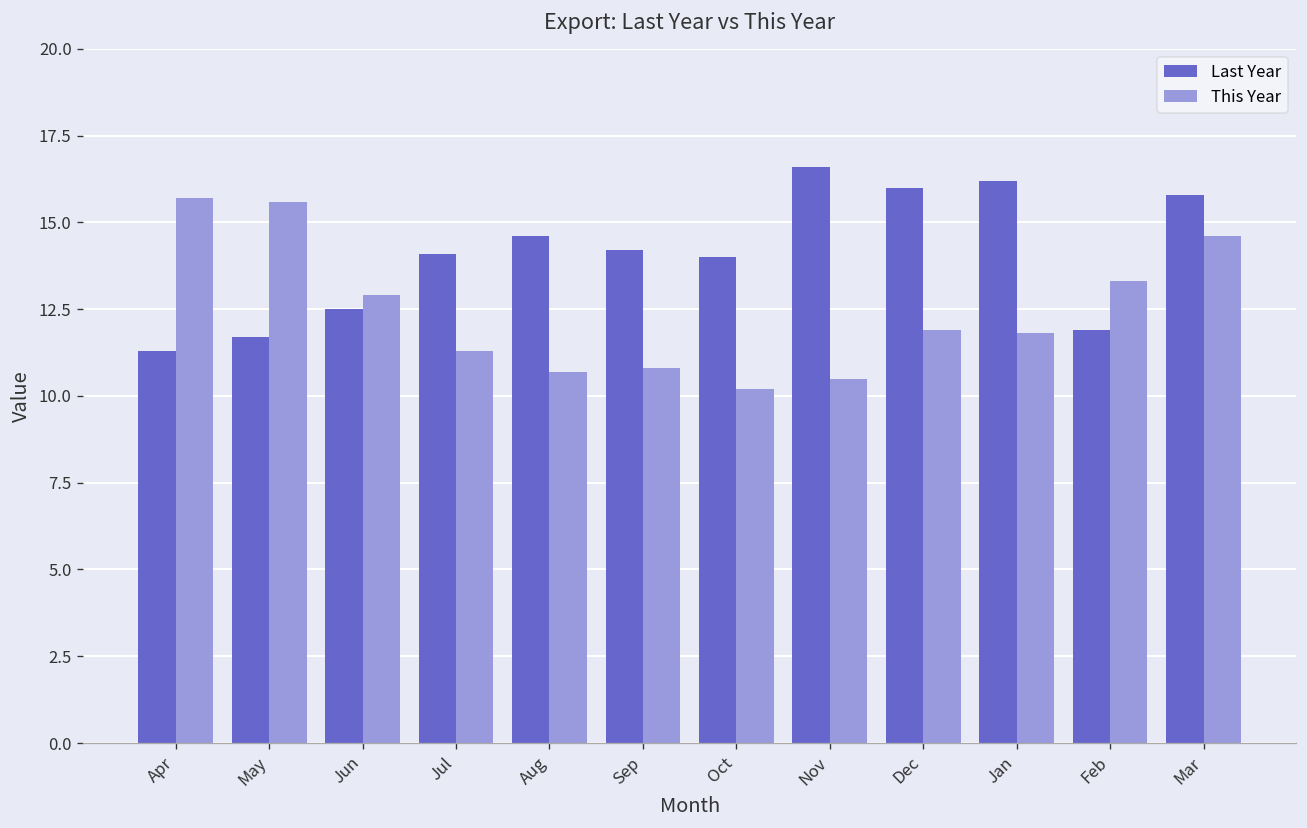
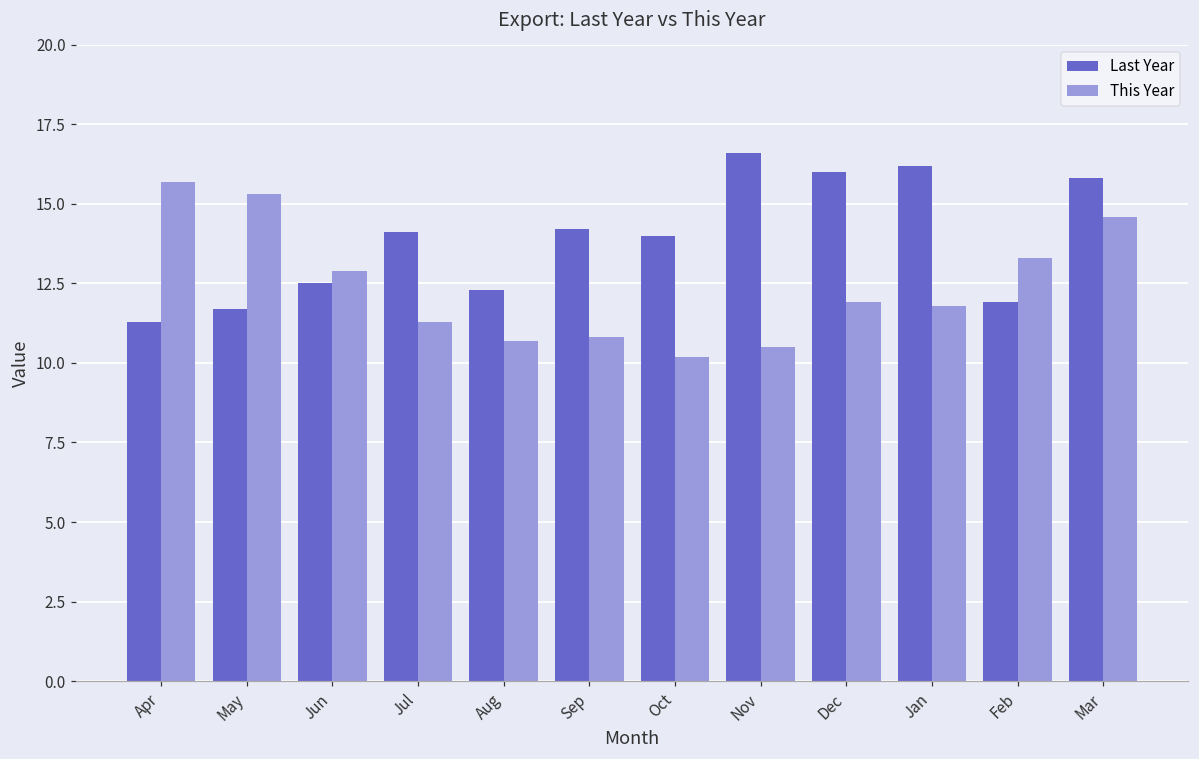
  {
    "Last Year": {
      "Apr": 11.3,
      "May": 11.7,
      "Jun": 12.5,
      "Jul": 14.1,
-     "Aug": 14.6,
+     "Aug": 12.3,
      "Sep": 14.2,
      "Oct": 14.0,
      "Nov": 16.6,
      "Dec": 16.0,
      "Jan": 16.2,
      "Feb": 11.9,
      "Mar": 15.8
    },
    "This Year": {
      "Apr": 15.7,
-     "May": 15.6,
+     "May": 15.3,
      "Jun": 12.9,
      "Jul": 11.3,
      "Aug": 10.7,
      "Sep": 10.8,
      "Oct": 10.2,
      "Nov": 10.5,
      "Dec": 11.9,
      "Jan": 11.8,
      "Feb": 13.3,
      "Mar": 14.6
    }
  }
